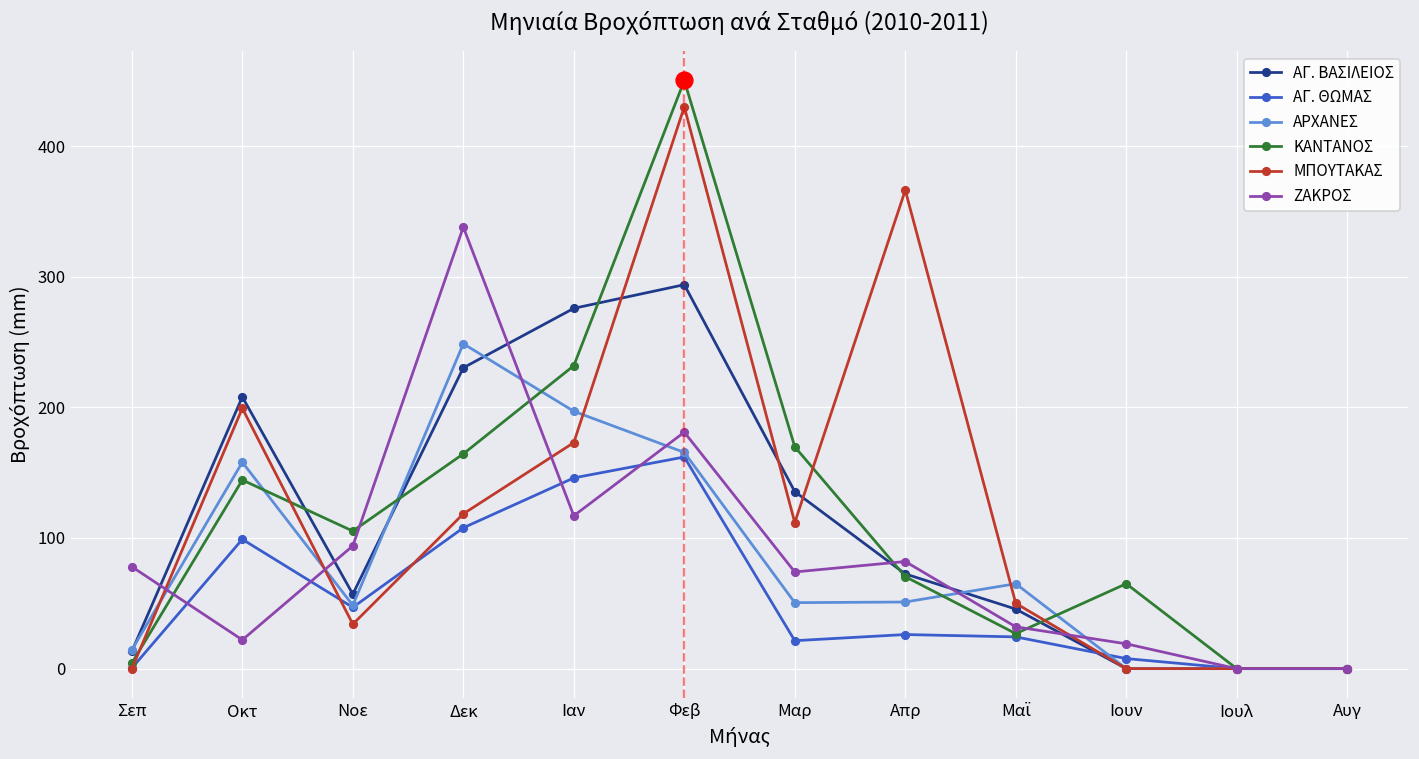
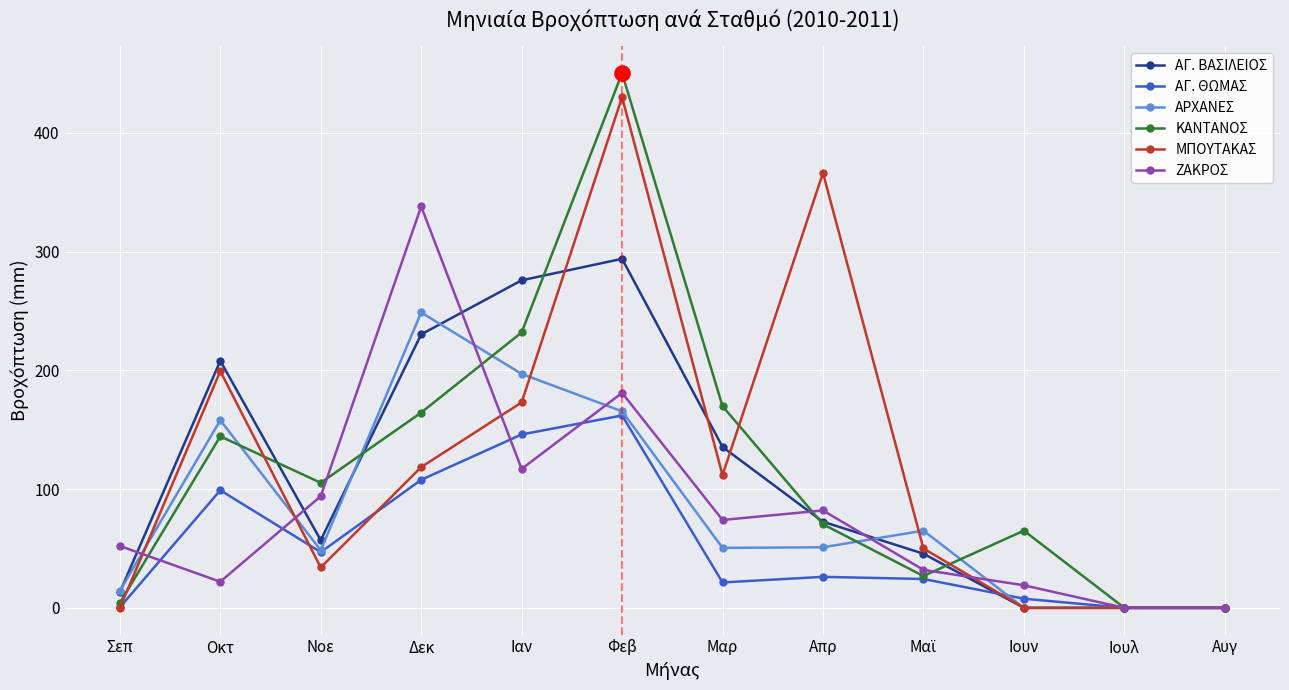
  {
    "ΑΓ. ΒΑΣΙΛΕΙΟΣ": {
      "Οκτ": 208,
      "Νοε": 57,
      "Δεκ": 230,
      "Ιαν": 276,
      "Φεβ": 294,
      "Μαρ": 136,
      "Μαϊ": 46
    },
    "ΑΓ. ΘΩΜΑΣ": {
      "Οκτ": 99,
      "Δεκ": 108,
      "Ιαν": 146,
      "Φεβ": 162,
      "Μαρ": 21,
      "Απρ": 26,
      "Μαϊ": 24,
      "Ιουν": 8
    },
    "ΑΡΧΑΝΕΣ": {
      "Οκτ": 158,
      "Δεκ": 249,
      "Ιαν": 197,
      "Φεβ": 166,
      "Μαρ": 51,
      "Απρ": 51,
      "Μαϊ": 65
    },
    "ΚΑΝΤΑΝΟΣ": {
      "Σεπ": 4,
      "Οκτ": 144,
      "Νοε": 105,
      "Δεκ": 164,
      "Ιαν": 232,
      "Μαρ": 170,
      "Μαϊ": 27,
      "Ιουν": 65
    },
    "ΜΠΟΥΤΑΚΑΣ": {
      "Οκτ": 199,
      "Νοε": 34,
      "Δεκ": 119,
      "Ιαν": 173,
      "Φεβ": 430,
      "Μαρ": 112,
      "Απρ": 366,
      "Μαϊ": 50
    },
    "ΖΑΚΡΟΣ": {
-     "Σεπ": 78,
+     "Σεπ": 52,
      "Οκτ": 22,
      "Νοε": 94,
      "Δεκ": 338,
      "Ιαν": 117,
      "Φεβ": 181,
      "Μαρ": 74,
      "Απρ": 82,
      "Μαϊ": 32,
      "Ιουν": 19
    }
  }
